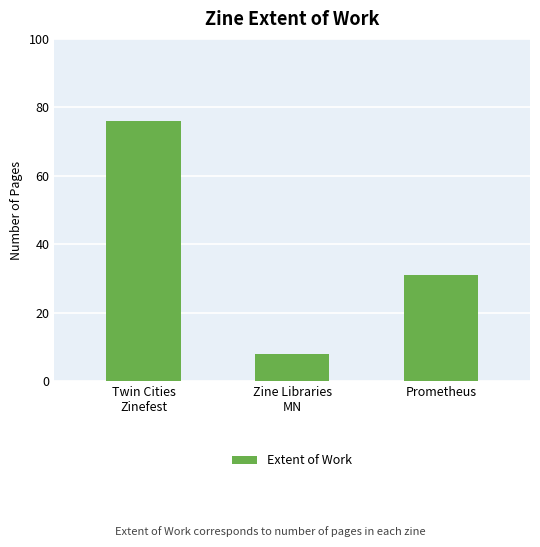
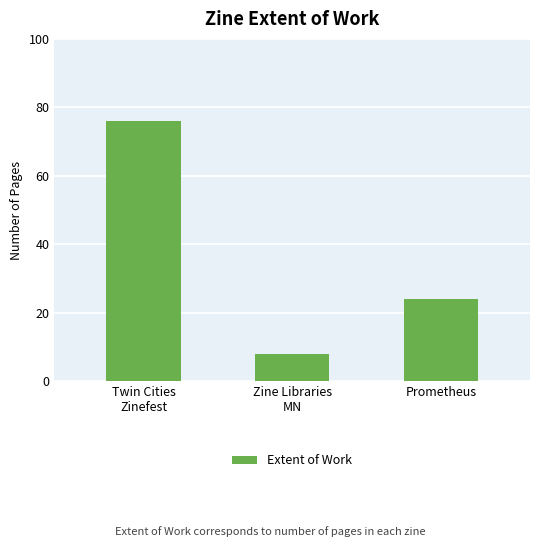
  {
    "Twin Cities Zinefest": 76,
    "Zine Libraries MN": 8,
-   "Prometheus": 31
+   "Prometheus": 24
  }
